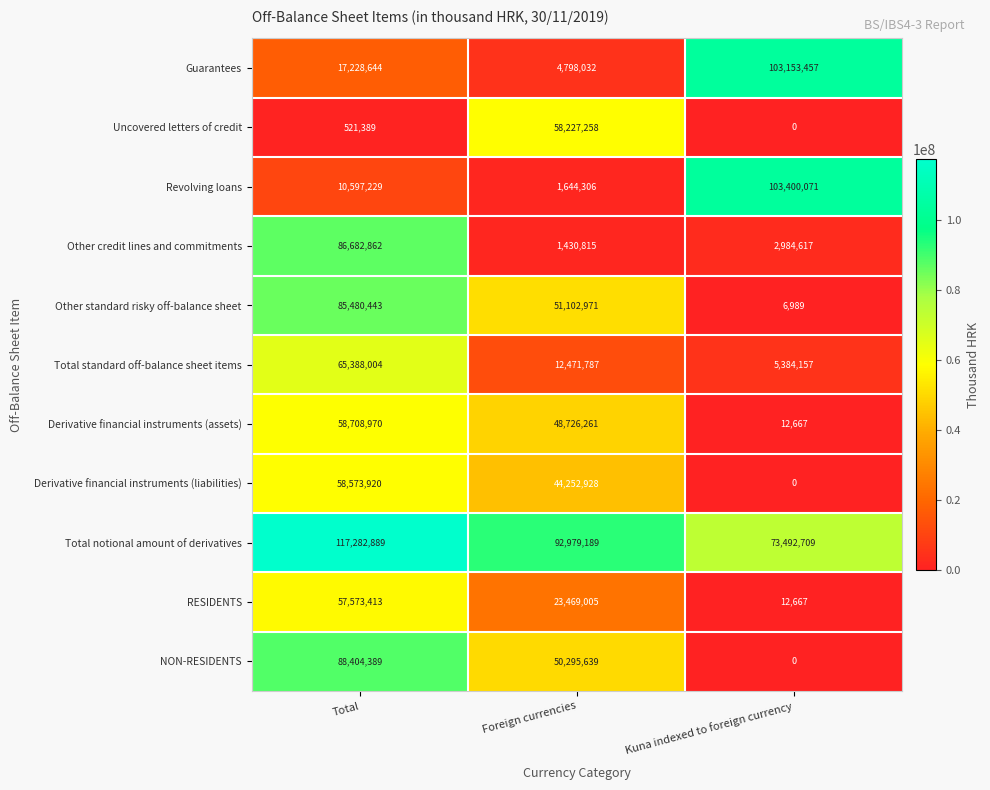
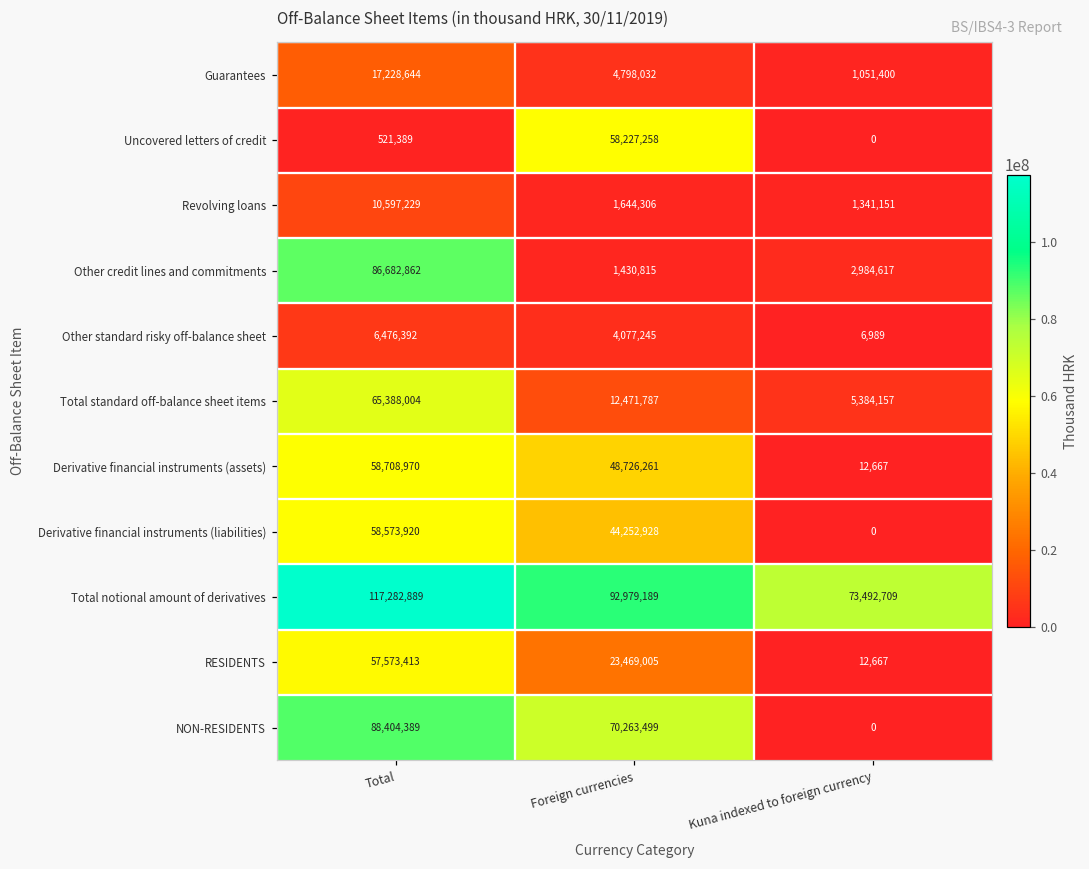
  {
    "Guarantees": {
      "Total": "17,228,644",
      "Foreign currencies": "4,798,032",
-     "Kuna indexed to foreign currency": "103,153,457"
+     "Kuna indexed to foreign currency": "1,051,400"
    },
    "Uncovered letters of credit": {
      "Total": "521,389",
      "Foreign currencies": "58,227,258",
      "Kuna indexed to foreign currency": "0"
    },
    "Revolving loans": {
      "Total": "10,597,229",
      "Foreign currencies": "1,644,306",
-     "Kuna indexed to foreign currency": "103,400,071"
+     "Kuna indexed to foreign currency": "1,341,151"
    },
    "Other credit lines and commitments": {
      "Total": "86,682,862",
      "Foreign currencies": "1,430,815",
      "Kuna indexed to foreign currency": "2,984,617"
    },
    "Other standard risky off-balance sheet": {
-     "Total": "85,480,443",
-     "Foreign currencies": "51,102,971",
+     "Total": "6,476,392",
+     "Foreign currencies": "4,077,245",
      "Kuna indexed to foreign currency": "6,989"
    },
    "Total standard off-balance sheet items": {
      "Total": "65,388,004",
      "Foreign currencies": "12,471,787",
      "Kuna indexed to foreign currency": "5,384,157"
    },
    "Derivative financial instruments (assets)": {
      "Total": "58,708,970",
      "Foreign currencies": "48,726,261",
      "Kuna indexed to foreign currency": "12,667"
    },
    "Derivative financial instruments (liabilities)": {
      "Total": "58,573,920",
      "Foreign currencies": "44,252,928",
      "Kuna indexed to foreign currency": "0"
    },
    "Total notional amount of derivatives": {
      "Total": "117,282,889",
      "Foreign currencies": "92,979,189",
      "Kuna indexed to foreign currency": "73,492,709"
    },
    "RESIDENTS": {
      "Total": "57,573,413",
      "Foreign currencies": "23,469,005",
      "Kuna indexed to foreign currency": "12,667"
    },
    "NON-RESIDENTS": {
      "Total": "88,404,389",
-     "Foreign currencies": "50,295,639",
+     "Foreign currencies": "70,263,499",
      "Kuna indexed to foreign currency": "0"
    }
  }
